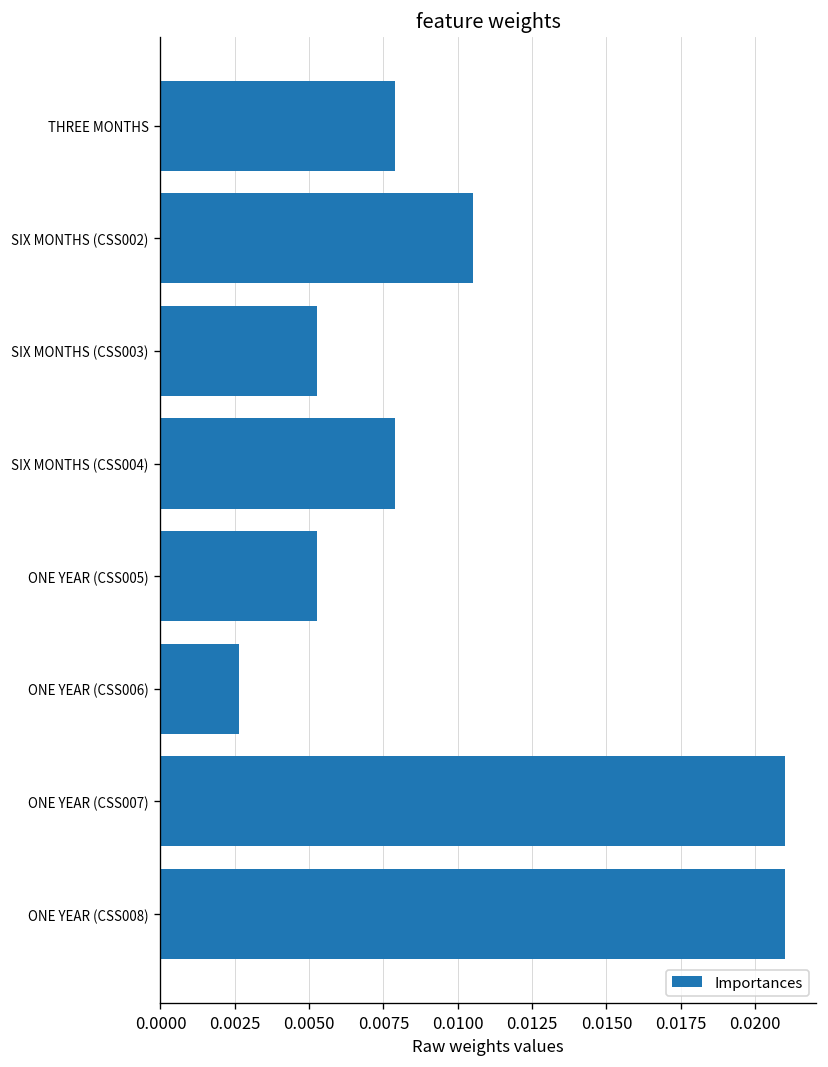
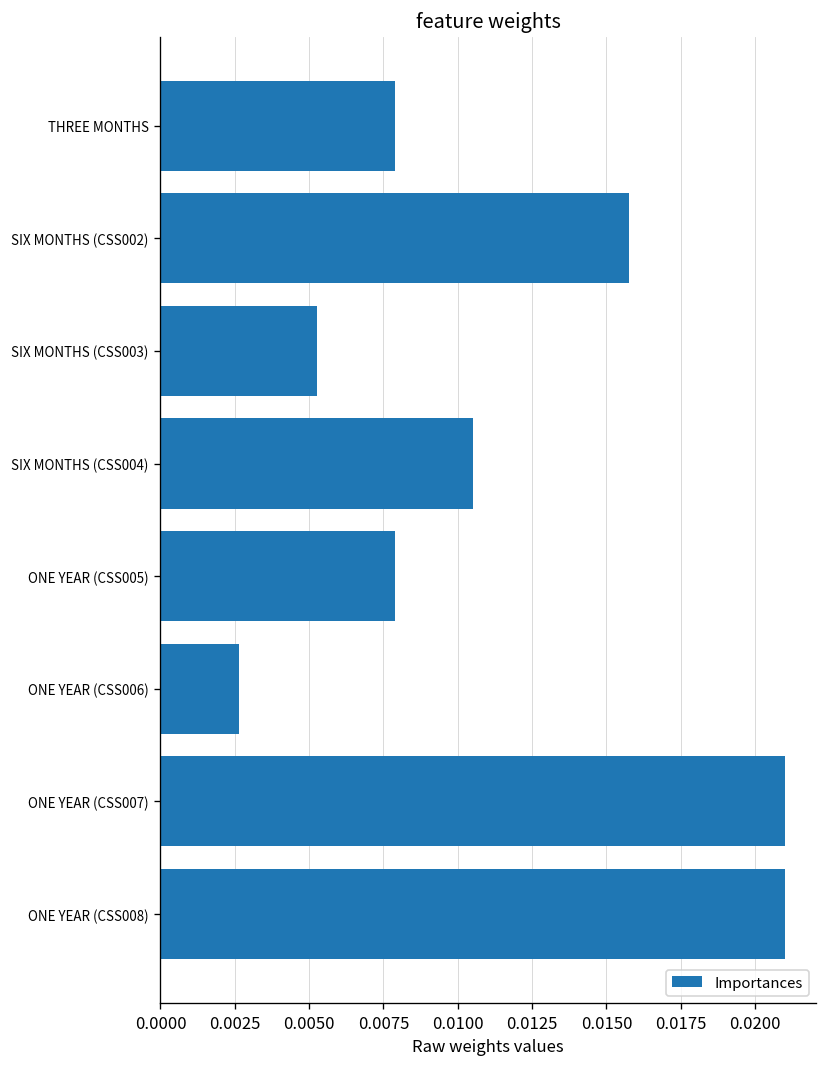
  {
    "THREE MONTHS": 0.0079,
-   "SIX MONTHS (CSS002)": 0.0105,
+   "SIX MONTHS (CSS002)": 0.0158,
    "SIX MONTHS (CSS003)": 0.0053,
-   "SIX MONTHS (CSS004)": 0.0079,
-   "ONE YEAR (CSS005)": 0.0053,
+   "SIX MONTHS (CSS004)": 0.0105,
+   "ONE YEAR (CSS005)": 0.0079,
    "ONE YEAR (CSS006)": 0.0026,
    "ONE YEAR (CSS007)": 0.0210,
    "ONE YEAR (CSS008)": 0.0210
  }
